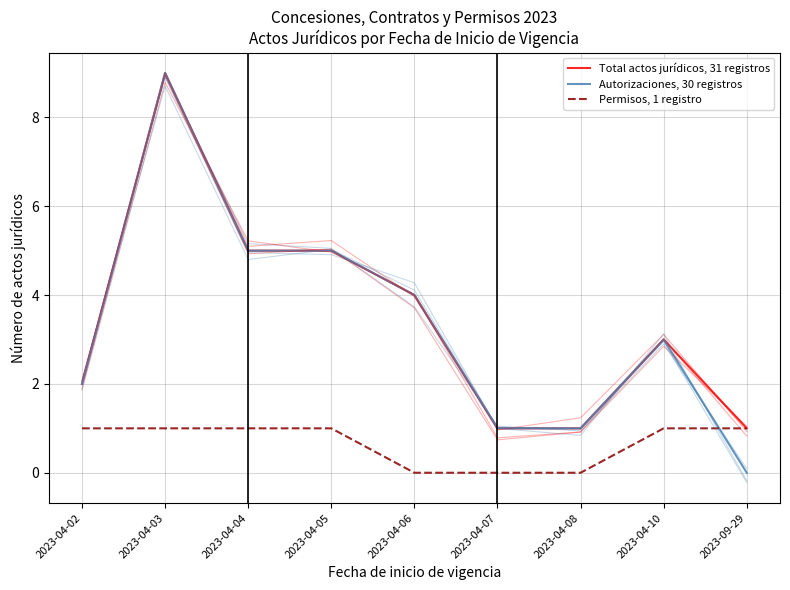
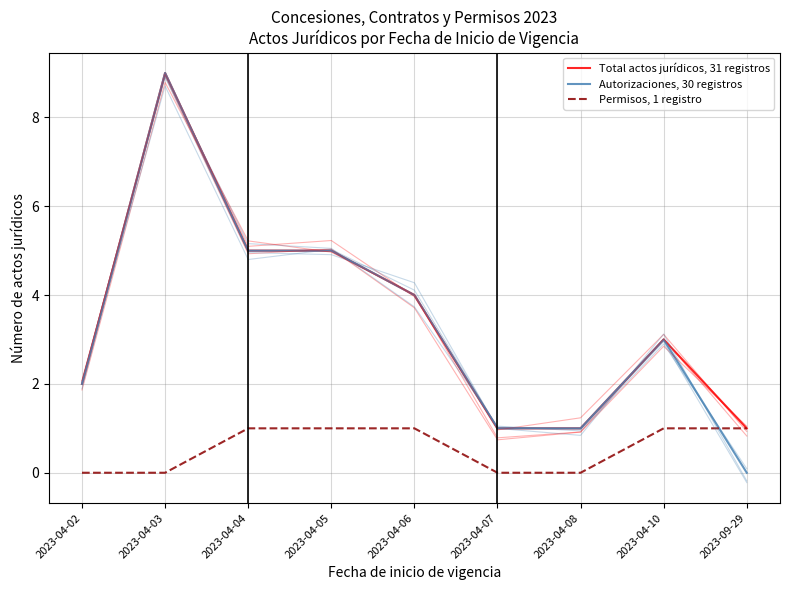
  {
    "Permisos, 1 registro": {
-     "2023-04-02": 1,
-     "2023-04-03": 1,
+     "2023-04-02": 0,
+     "2023-04-03": 0,
      "2023-04-04": 1,
      "2023-04-05": 1,
-     "2023-04-06": 0,
+     "2023-04-06": 1,
      "2023-04-07": 0,
      "2023-04-08": 0,
      "2023-04-10": 1
    }
  }
